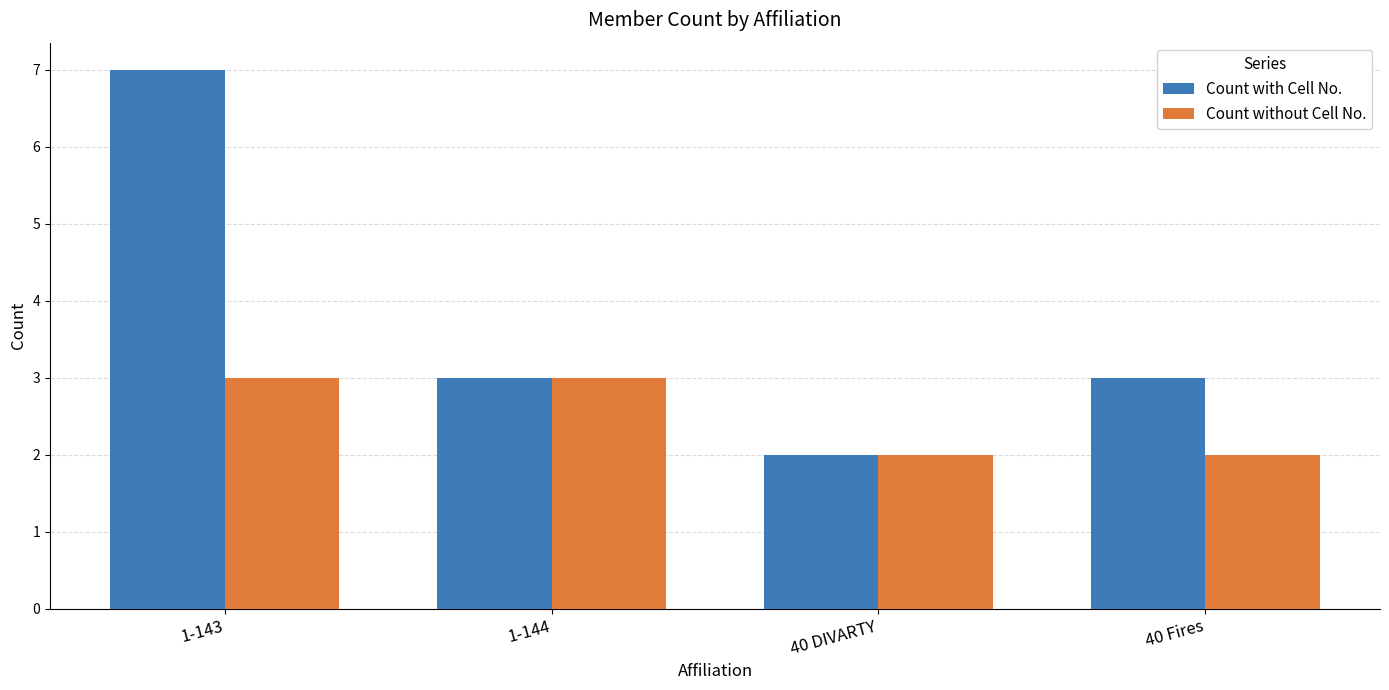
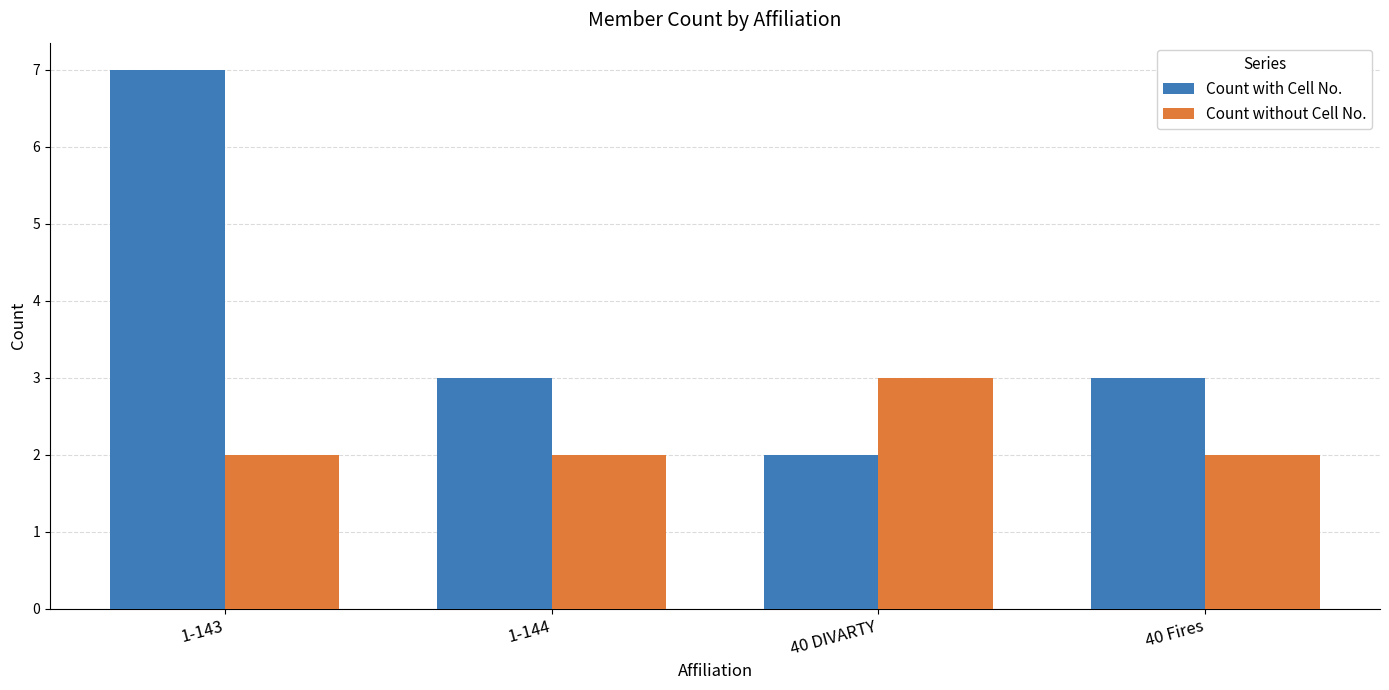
  {
    "Count with Cell No.": {
      "1-143": 7,
      "1-144": 3,
      "40 DIVARTY": 2,
      "40 Fires": 3
    },
    "Count without Cell No.": {
-     "1-143": 3,
-     "1-144": 3,
-     "40 DIVARTY": 2,
+     "1-143": 2,
+     "1-144": 2,
+     "40 DIVARTY": 3,
      "40 Fires": 2
    }
  }
